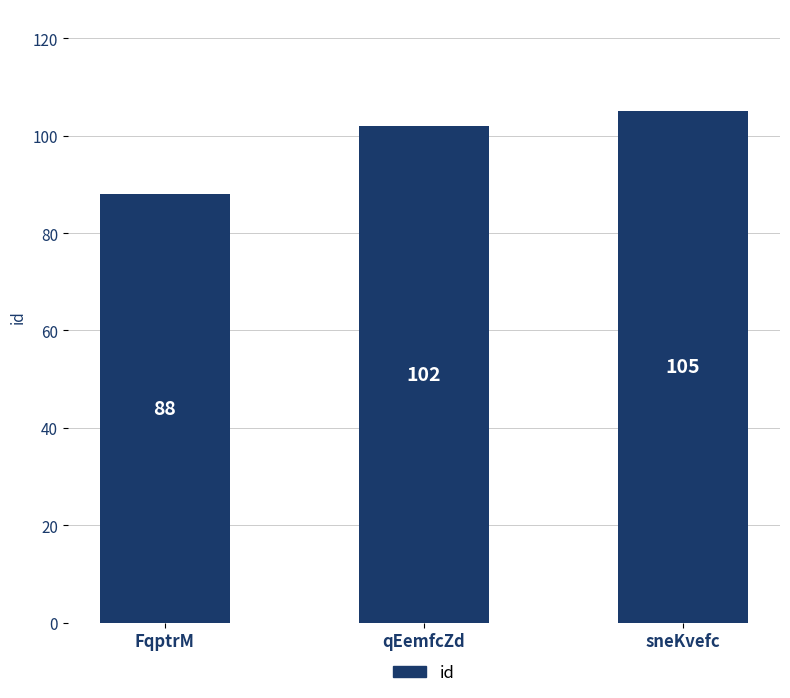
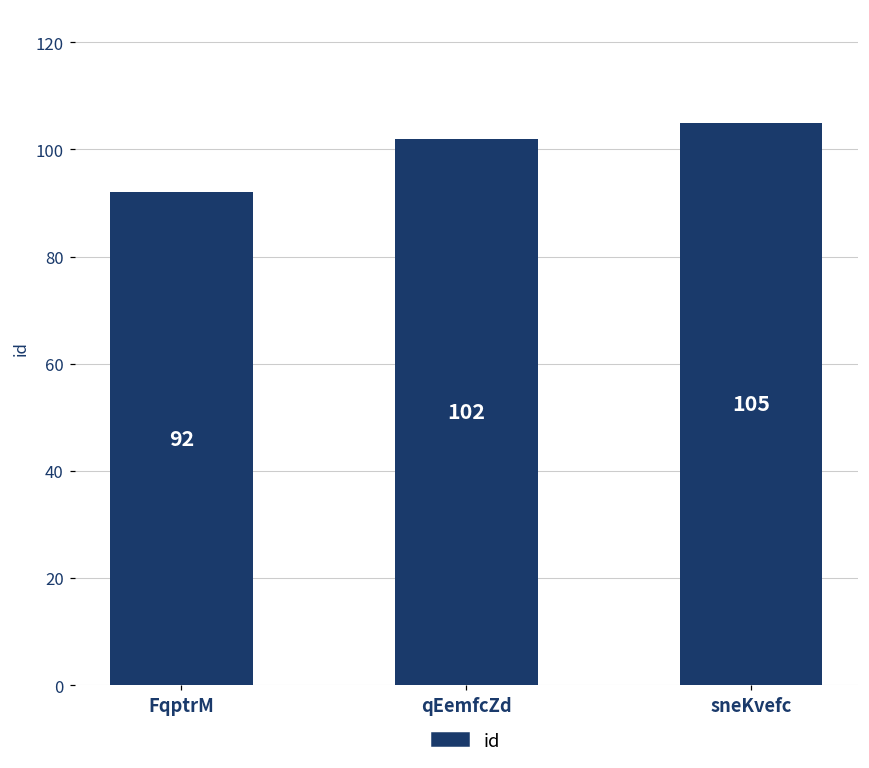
  {
-   "FqptrM": 88,
+   "FqptrM": 92,
    "qEemfcZd": 102,
    "sneKvefc": 105
  }
